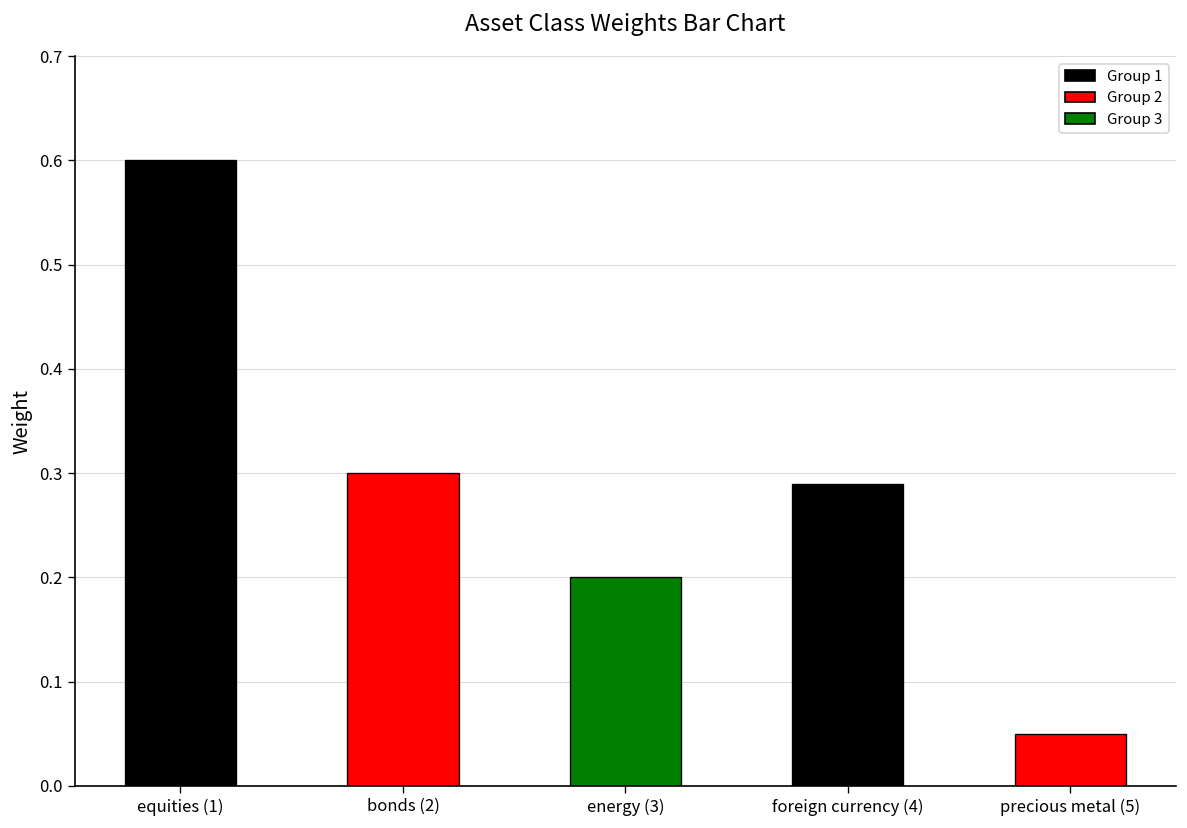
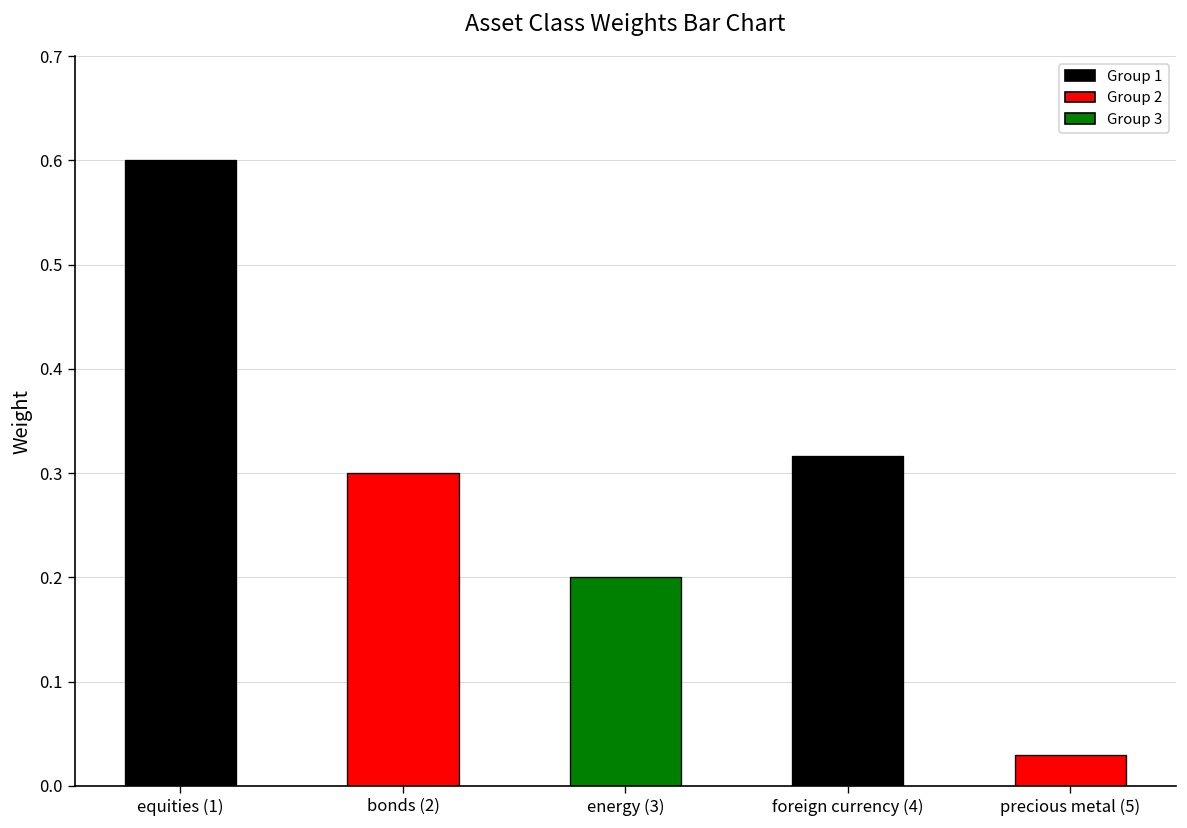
  {
    "equities (1)": 0.60,
    "bonds (2)": 0.30,
    "energy (3)": 0.20,
-   "foreign currency (4)": 0.29,
-   "precious metal (5)": 0.05
+   "foreign currency (4)": 0.32,
+   "precious metal (5)": 0.03
  }
